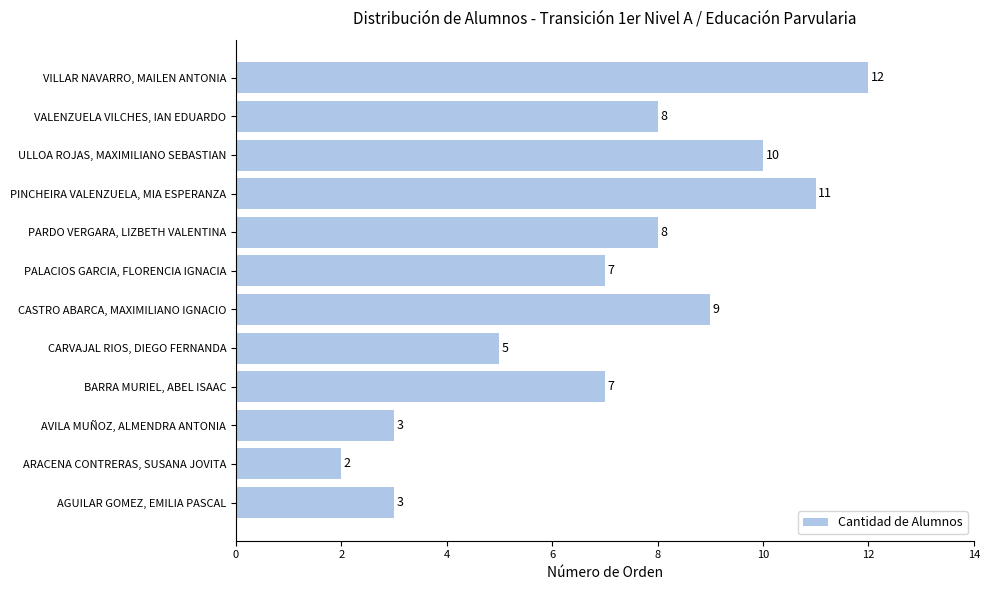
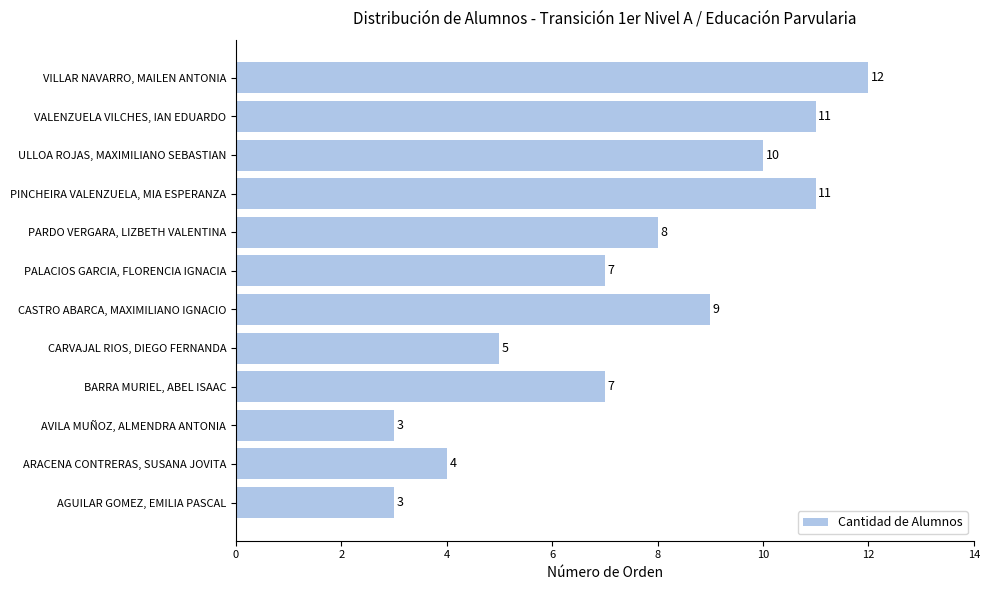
  {
    "VILLAR NAVARRO, MAILEN ANTONIA": 12,
-   "VALENZUELA VILCHES, IAN EDUARDO": 8,
+   "VALENZUELA VILCHES, IAN EDUARDO": 11,
    "ULLOA ROJAS, MAXIMILIANO SEBASTIAN": 10,
    "PINCHEIRA VALENZUELA, MIA ESPERANZA": 11,
    "PARDO VERGARA, LIZBETH VALENTINA": 8,
    "PALACIOS GARCIA, FLORENCIA IGNACIA": 7,
    "CASTRO ABARCA, MAXIMILIANO IGNACIO": 9,
    "CARVAJAL RIOS, DIEGO FERNANDA": 5,
    "BARRA MURIEL, ABEL ISAAC": 7,
    "AVILA MUÑOZ, ALMENDRA ANTONIA": 3,
-   "ARACENA CONTRERAS, SUSANA JOVITA": 2,
+   "ARACENA CONTRERAS, SUSANA JOVITA": 4,
    "AGUILAR GOMEZ, EMILIA PASCAL": 3
  }
